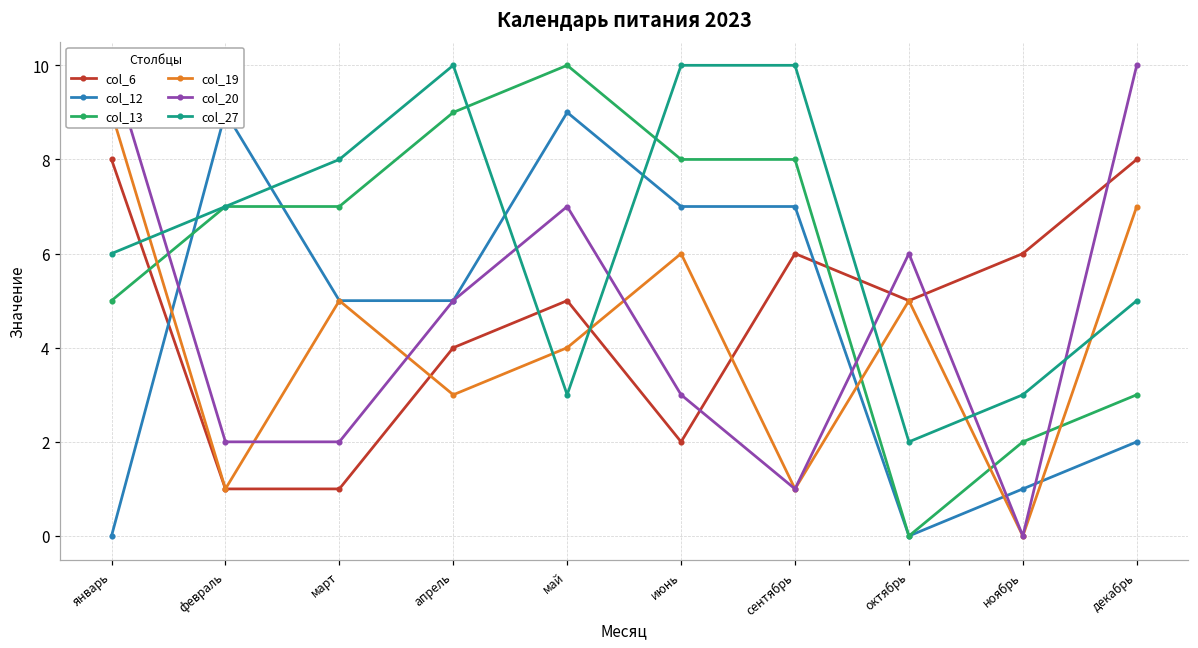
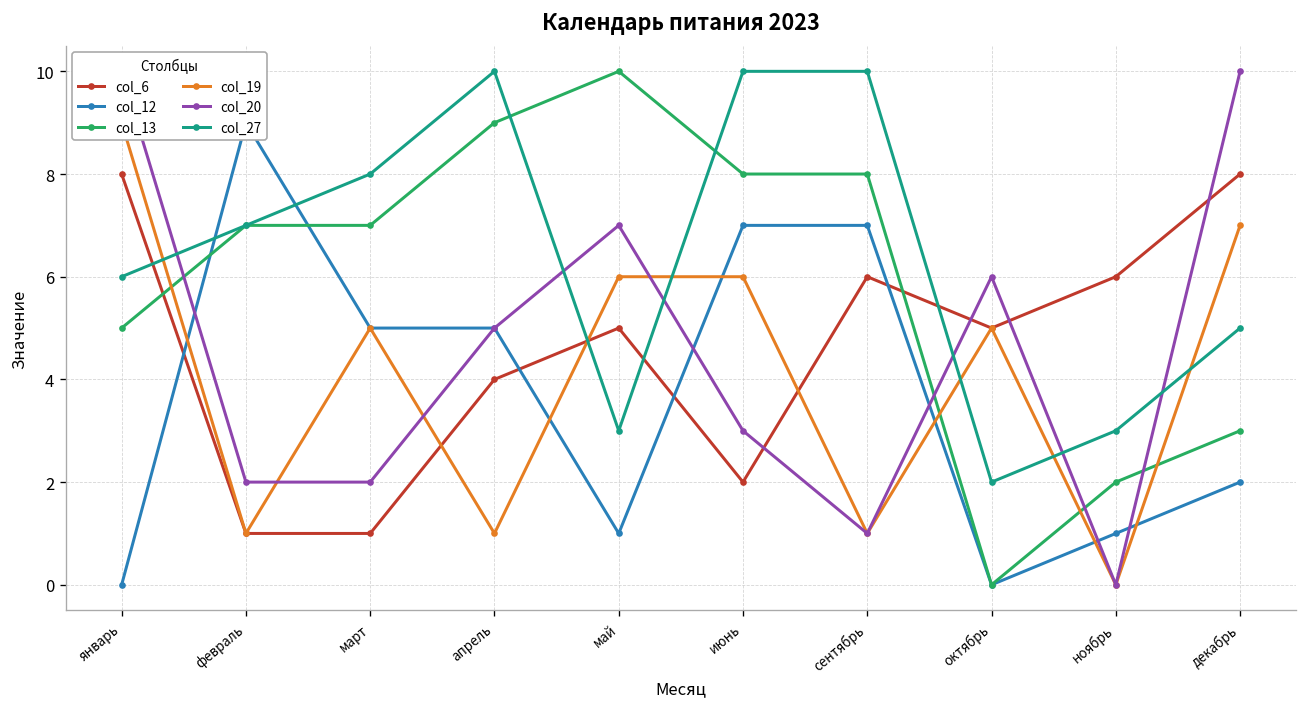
  {
    "col_6": {
      "январь": 8,
      "март": 1,
      "апрель": 4,
      "май": 5,
      "июнь": 2,
      "сентябрь": 6,
      "ноябрь": 6,
      "декабрь": 8
    },
    "col_12": {
      "январь": 0,
-     "май": 9,
+     "май": 1,
      "июнь": 7,
      "сентябрь": 7,
      "ноябрь": 1,
      "декабрь": 2
    },
    "col_19": {
-     "апрель": 3,
-     "май": 4,
+     "апрель": 1,
+     "май": 6,
      "июнь": 6,
      "декабрь": 7
    },
    "col_20": {
      "февраль": 2,
      "март": 2,
      "май": 7,
      "июнь": 3,
      "октябрь": 6,
      "декабрь": 10
    }
  }
